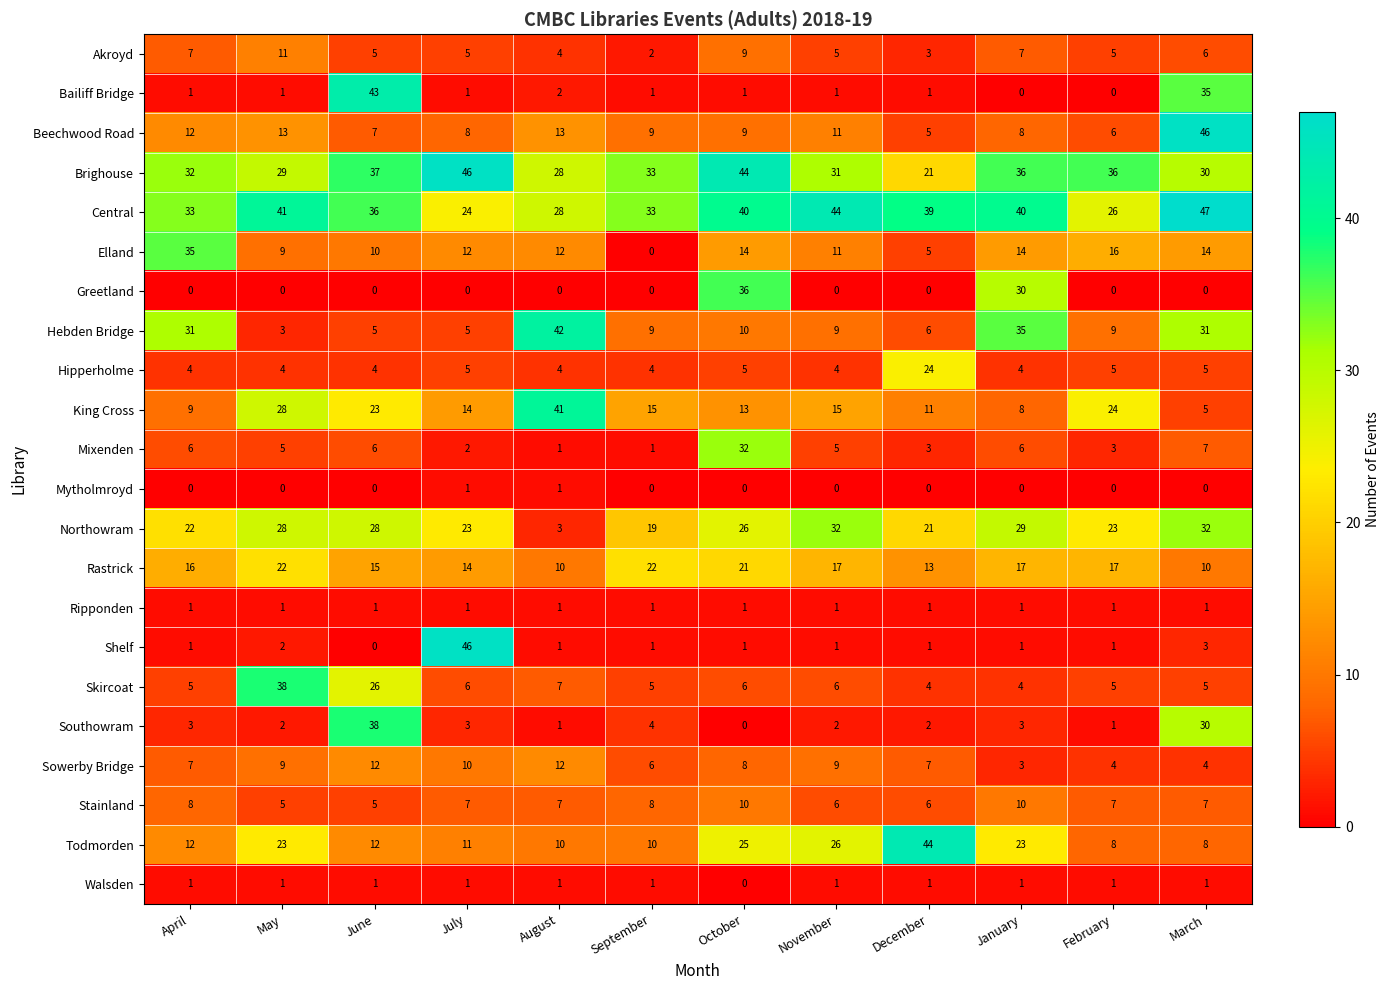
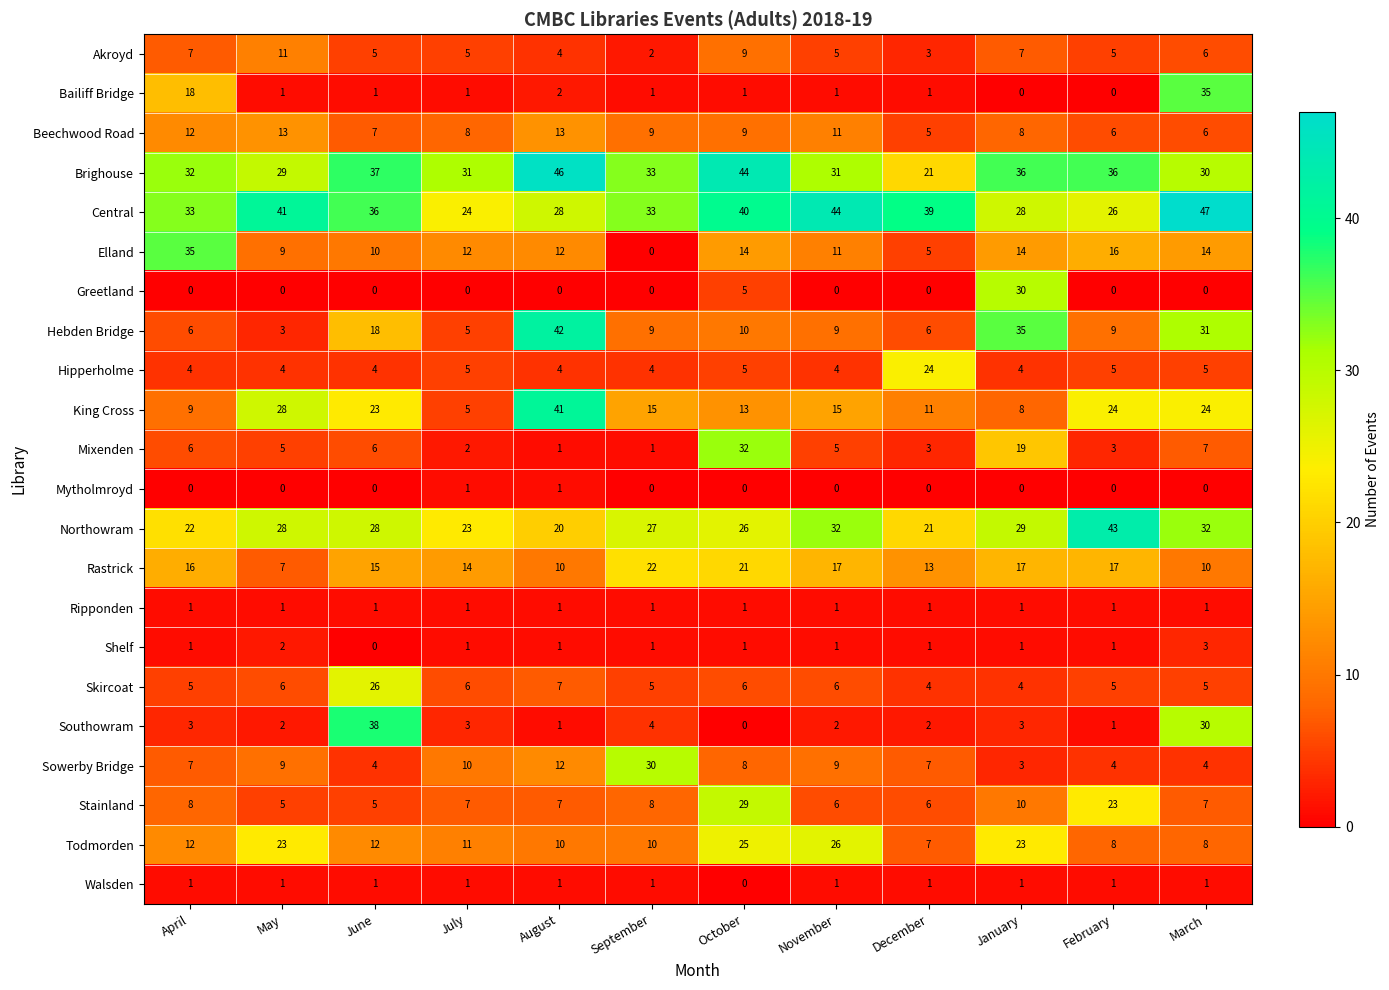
  {
    "Bailiff Bridge": {
-     "April": 1,
+     "April": 18,
      "May": 1,
-     "June": 43,
+     "June": 1,
      "July": 1,
      "August": 2,
      "September": 1,
      "October": 1,
      "November": 1,
      "December": 1,
      "January": 0,
      "February": 0,
      "March": 35
    },
    "Beechwood Road": {
      "April": 12,
      "May": 13,
      "June": 7,
      "July": 8,
      "August": 13,
      "September": 9,
      "October": 9,
      "November": 11,
      "December": 5,
      "January": 8,
      "February": 6,
-     "March": 46
+     "March": 6
    },
    "Brighouse": {
      "April": 32,
      "May": 29,
      "June": 37,
-     "July": 46,
-     "August": 28,
+     "July": 31,
+     "August": 46,
      "September": 33,
      "October": 44,
      "November": 31,
      "December": 21,
      "January": 36,
      "February": 36,
      "March": 30
    },
    "Central": {
      "April": 33,
      "May": 41,
      "June": 36,
      "July": 24,
      "August": 28,
      "September": 33,
      "October": 40,
      "November": 44,
      "December": 39,
-     "January": 40,
+     "January": 28,
      "February": 26,
      "March": 47
    },
    "Greetland": {
      "April": 0,
      "May": 0,
      "June": 0,
      "July": 0,
      "August": 0,
      "September": 0,
-     "October": 36,
+     "October": 5,
      "November": 0,
      "December": 0,
      "January": 30,
      "February": 0,
      "March": 0
    },
    "Hebden Bridge": {
-     "April": 31,
+     "April": 6,
      "May": 3,
-     "June": 5,
+     "June": 18,
      "July": 5,
      "August": 42,
      "September": 9,
      "October": 10,
      "November": 9,
      "December": 6,
      "January": 35,
      "February": 9,
      "March": 31
    },
    "King Cross": {
      "April": 9,
      "May": 28,
      "June": 23,
-     "July": 14,
+     "July": 5,
      "August": 41,
      "September": 15,
      "October": 13,
      "November": 15,
      "December": 11,
      "January": 8,
      "February": 24,
-     "March": 5
+     "March": 24
    },
    "Mixenden": {
      "April": 6,
      "May": 5,
      "June": 6,
      "July": 2,
      "August": 1,
      "September": 1,
      "October": 32,
      "November": 5,
      "December": 3,
-     "January": 6,
+     "January": 19,
      "February": 3,
      "March": 7
    },
    "Northowram": {
      "April": 22,
      "May": 28,
      "June": 28,
      "July": 23,
-     "August": 3,
-     "September": 19,
+     "August": 20,
+     "September": 27,
      "October": 26,
      "November": 32,
      "December": 21,
      "January": 29,
-     "February": 23,
+     "February": 43,
      "March": 32
    },
    "Rastrick": {
      "April": 16,
-     "May": 22,
+     "May": 7,
      "June": 15,
      "July": 14,
      "August": 10,
      "September": 22,
      "October": 21,
      "November": 17,
      "December": 13,
      "January": 17,
      "February": 17,
      "March": 10
    },
    "Shelf": {
      "April": 1,
      "May": 2,
      "June": 0,
-     "July": 46,
+     "July": 1,
      "August": 1,
      "September": 1,
      "October": 1,
      "November": 1,
      "December": 1,
      "January": 1,
      "February": 1,
      "March": 3
    },
    "Skircoat": {
      "April": 5,
-     "May": 38,
+     "May": 6,
      "June": 26,
      "July": 6,
      "August": 7,
      "September": 5,
      "October": 6,
      "November": 6,
      "December": 4,
      "January": 4,
      "February": 5,
      "March": 5
    },
    "Sowerby Bridge": {
      "April": 7,
      "May": 9,
-     "June": 12,
+     "June": 4,
      "July": 10,
      "August": 12,
-     "September": 6,
+     "September": 30,
      "October": 8,
      "November": 9,
      "December": 7,
      "January": 3,
      "February": 4,
      "March": 4
    },
    "Stainland": {
      "April": 8,
      "May": 5,
      "June": 5,
      "July": 7,
      "August": 7,
      "September": 8,
-     "October": 10,
+     "October": 29,
      "November": 6,
      "December": 6,
      "January": 10,
-     "February": 7,
+     "February": 23,
      "March": 7
    },
    "Todmorden": {
      "April": 12,
      "May": 23,
      "June": 12,
      "July": 11,
      "August": 10,
      "September": 10,
      "October": 25,
      "November": 26,
-     "December": 44,
+     "December": 7,
      "January": 23,
      "February": 8,
      "March": 8
    }
  }
